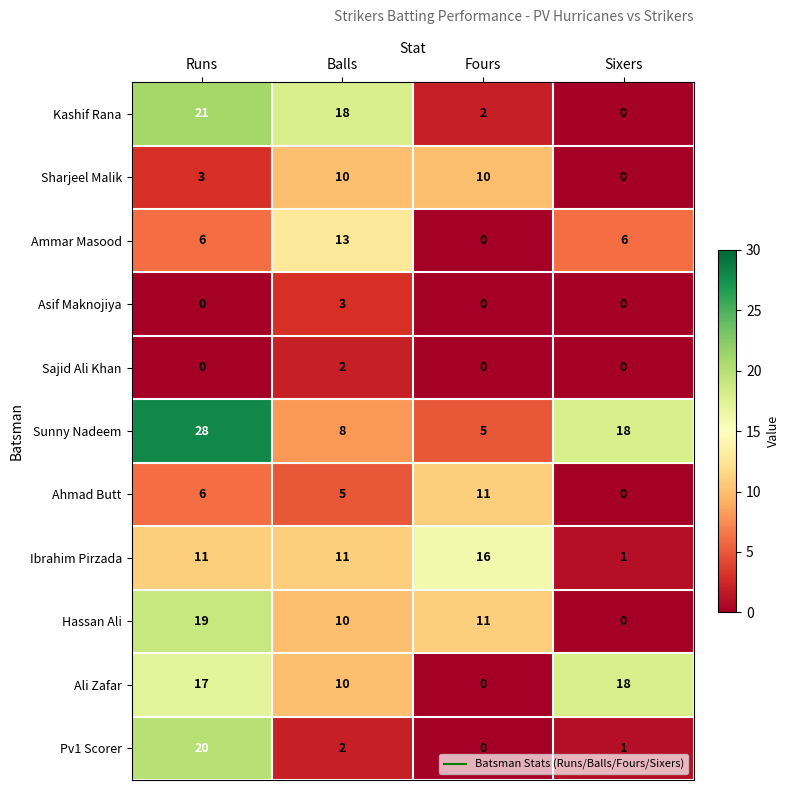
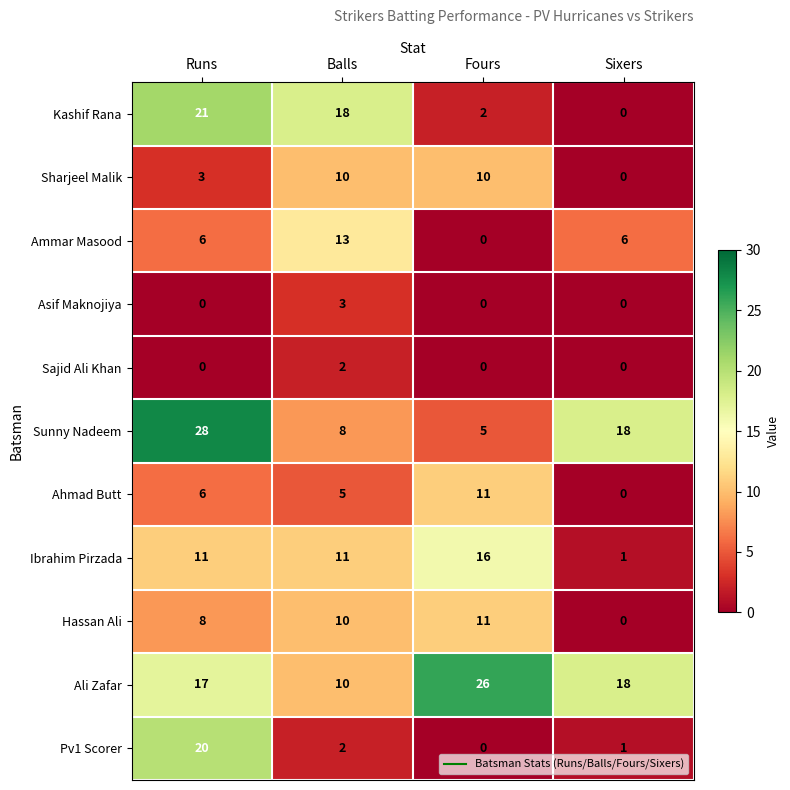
  {
    "Kashif Rana": {
      "Runs": 21,
      "Balls": 18,
      "Fours": 2,
      "Sixers": 0
    },
    "Sharjeel Malik": {
      "Runs": 3,
      "Balls": 10,
      "Fours": 10,
      "Sixers": 0
    },
    "Ammar Masood": {
      "Runs": 6,
      "Balls": 13,
      "Fours": 0,
      "Sixers": 6
    },
    "Asif Maknojiya": {
      "Runs": 0,
      "Balls": 3,
      "Fours": 0,
      "Sixers": 0
    },
    "Sajid Ali Khan": {
      "Runs": 0,
      "Balls": 2,
      "Fours": 0,
      "Sixers": 0
    },
    "Sunny Nadeem": {
      "Runs": 28,
      "Balls": 8,
      "Fours": 5,
      "Sixers": 18
    },
    "Ahmad Butt": {
      "Runs": 6,
      "Balls": 5,
      "Fours": 11,
      "Sixers": 0
    },
    "Ibrahim Pirzada": {
      "Runs": 11,
      "Balls": 11,
      "Fours": 16,
      "Sixers": 1
    },
    "Hassan Ali": {
-     "Runs": 19,
+     "Runs": 8,
      "Balls": 10,
      "Fours": 11,
      "Sixers": 0
    },
    "Ali Zafar": {
      "Runs": 17,
      "Balls": 10,
-     "Fours": 0,
+     "Fours": 26,
      "Sixers": 18
    },
    "Pv1 Scorer": {
      "Runs": 20,
      "Balls": 2
    }
  }
